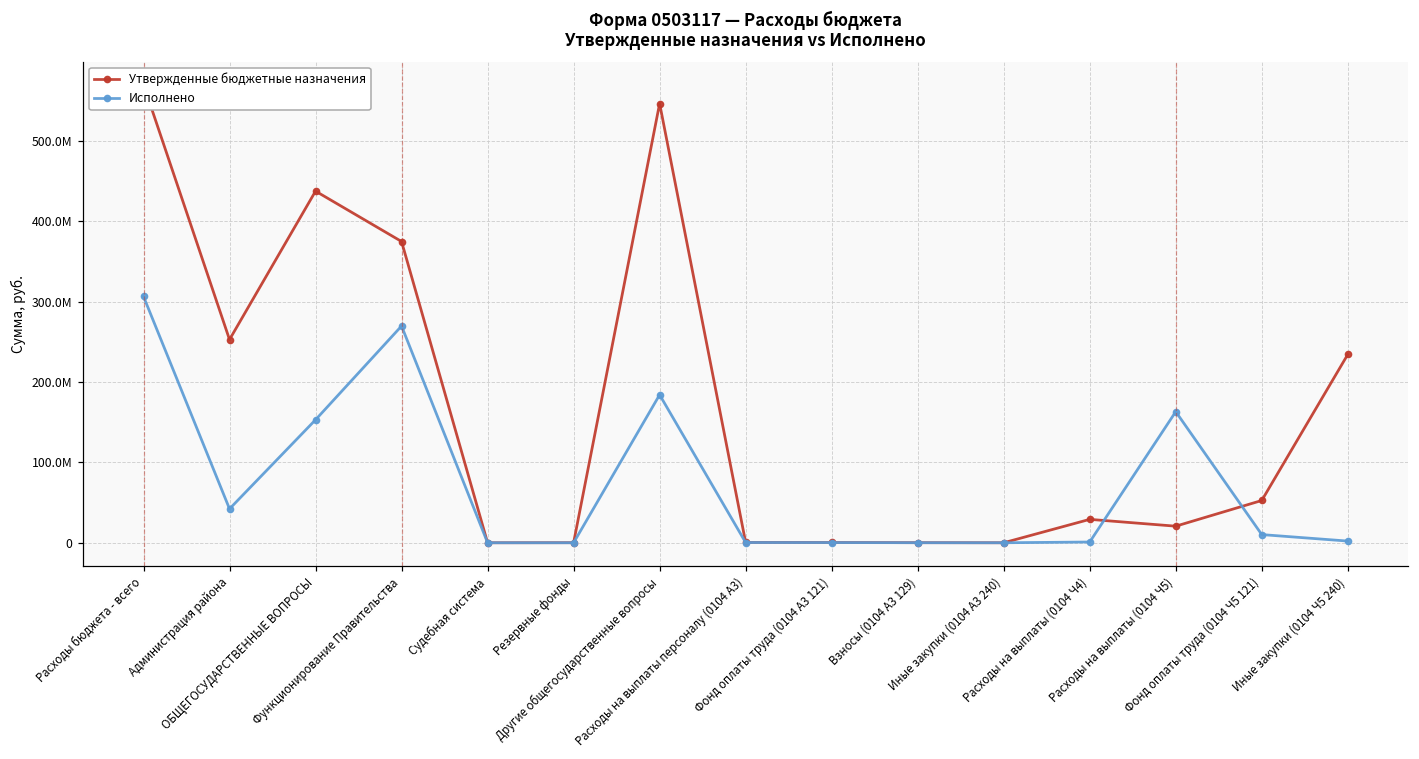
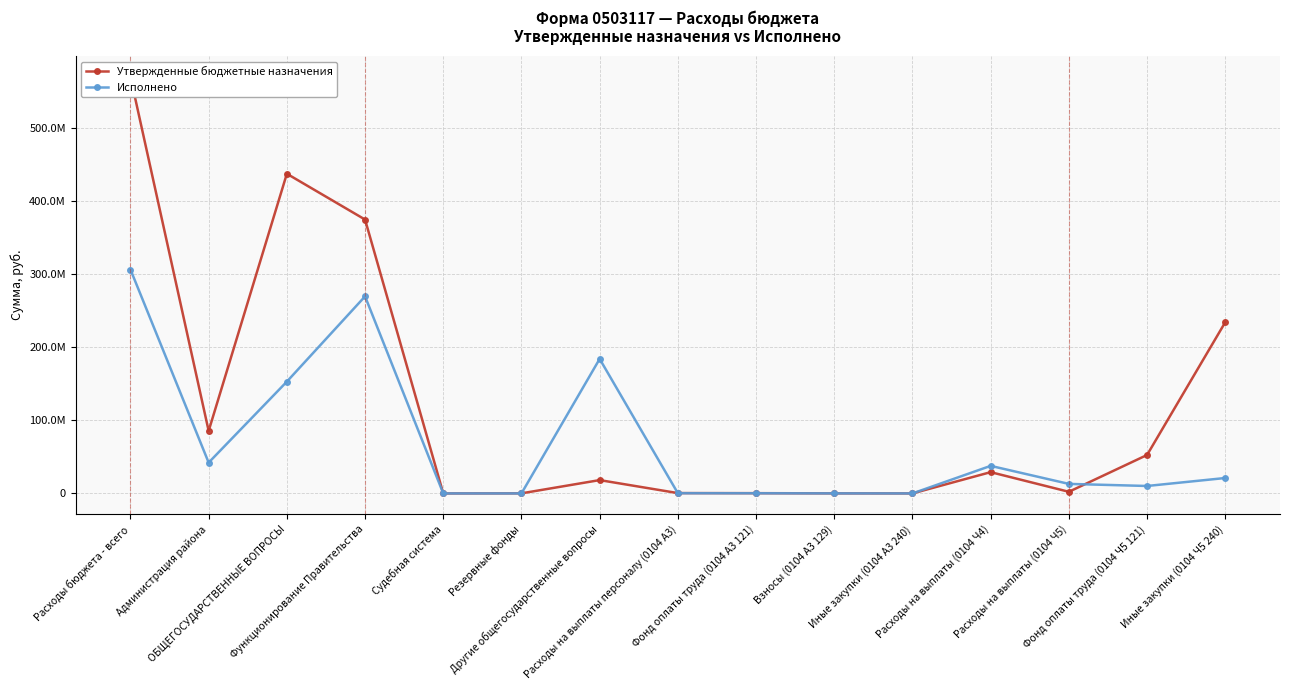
  {
    "Утвержденные бюджетные назначения": {
-     "Администрация района": 250000000,
+     "Администрация района": 90000000,
      "ОБЩЕГОСУДАРСТВЕННЫЕ ВОПРОСЫ": 440000000,
      "Функционирование Правительства": 370000000,
-     "Другие общегосударственные вопросы": 550000000,
+     "Другие общегосударственные вопросы": 20000000,
      "Расходы на выплаты (0104 Ч4)": 30000000,
-     "Расходы на выплаты (0104 Ч5)": 20000000,
+     "Расходы на выплаты (0104 Ч5)": 0,
      "Фонд оплаты труда (0104 Ч5 121)": 50000000,
      "Иные закупки (0104 Ч5 240)": 230000000
    },
    "Исполнено": {
      "Расходы бюджета - всего": 310000000,
      "Администрация района": 40000000,
      "ОБЩЕГОСУДАРСТВЕННЫЕ ВОПРОСЫ": 150000000,
      "Функционирование Правительства": 270000000,
      "Другие общегосударственные вопросы": 180000000,
-     "Расходы на выплаты (0104 Ч4)": 0,
-     "Расходы на выплаты (0104 Ч5)": 160000000,
+     "Расходы на выплаты (0104 Ч4)": 40000000,
+     "Расходы на выплаты (0104 Ч5)": 10000000,
      "Фонд оплаты труда (0104 Ч5 121)": 10000000,
-     "Иные закупки (0104 Ч5 240)": 0
+     "Иные закупки (0104 Ч5 240)": 20000000
    }
  }
